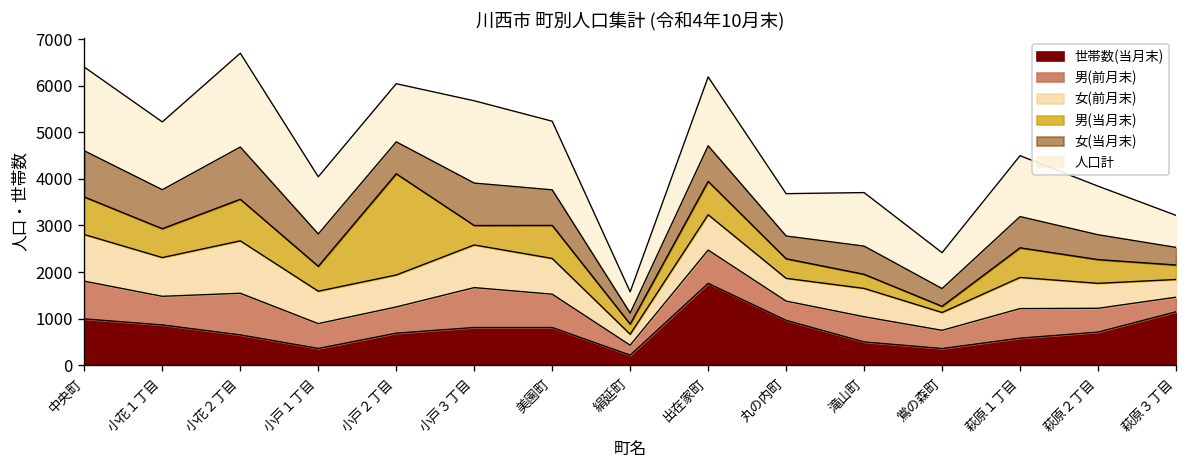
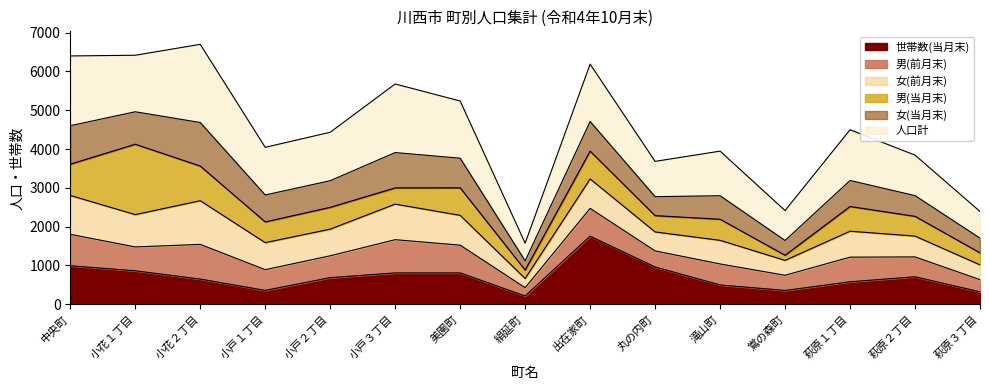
  {
    "世帯数(当月末)": {
      "中央町": 1000,
      "小花１丁目": 900,
      "小花２丁目": 700,
      "小戸１丁目": 400,
      "小戸２丁目": 700,
      "小戸３丁目": 800,
      "美園町": 800,
      "絹延町": 200,
      "出在家町": 1800,
      "丸の内町": 1000,
      "滝山町": 500,
      "鴬の森町": 400,
      "萩原１丁目": 600,
      "萩原２丁目": 700,
-     "萩原３丁目": 1100
+     "萩原３丁目": 300
    },
    "男(当月末)": {
      "中央町": 800,
-     "小花１丁目": 600,
+     "小花１丁目": 1800,
      "小花２丁目": 900,
      "小戸１丁目": 500,
-     "小戸２丁目": 2200,
+     "小戸２丁目": 600,
      "小戸３丁目": 400,
      "美園町": 700,
      "絹延町": 200,
      "出在家町": 700,
      "丸の内町": 400,
-     "滝山町": 300,
+     "滝山町": 500,
      "鴬の森町": 100,
      "萩原１丁目": 600,
      "萩原２丁目": 500,
      "萩原３丁目": 300
    }
  }
